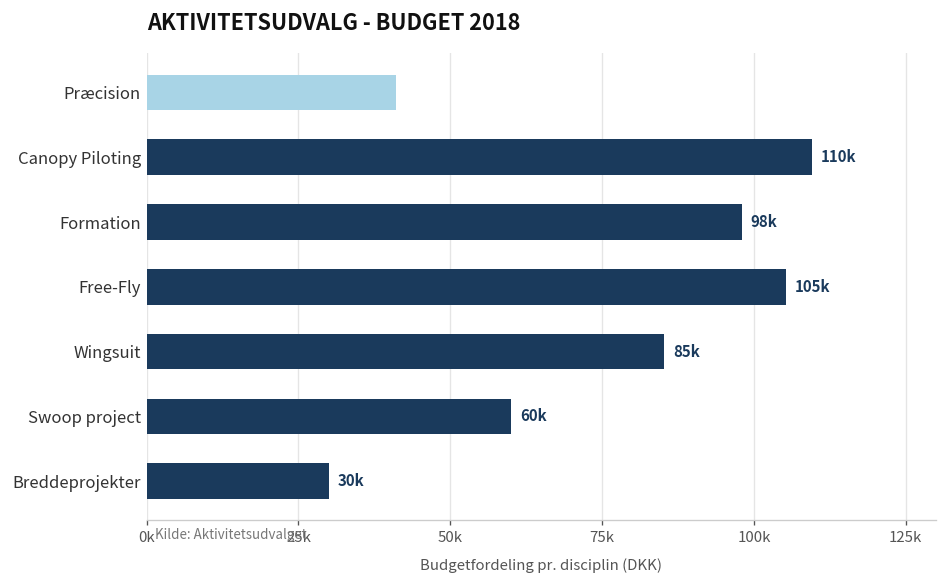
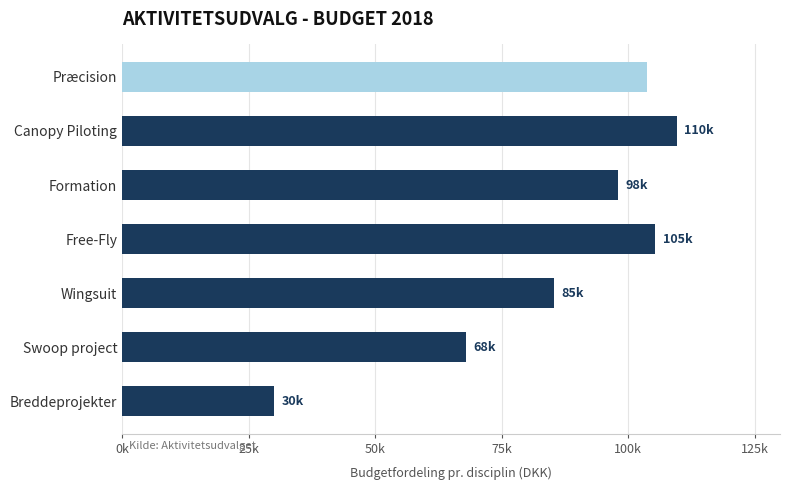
  {
-   "Præcision": "41000",
+   "Præcision": "104000",
    "Canopy Piloting": "110k",
    "Formation": "98k",
    "Free-Fly": "105k",
    "Wingsuit": "85k",
-   "Swoop project": "60k",
+   "Swoop project": "68k",
    "Breddeprojekter": "30k"
  }
